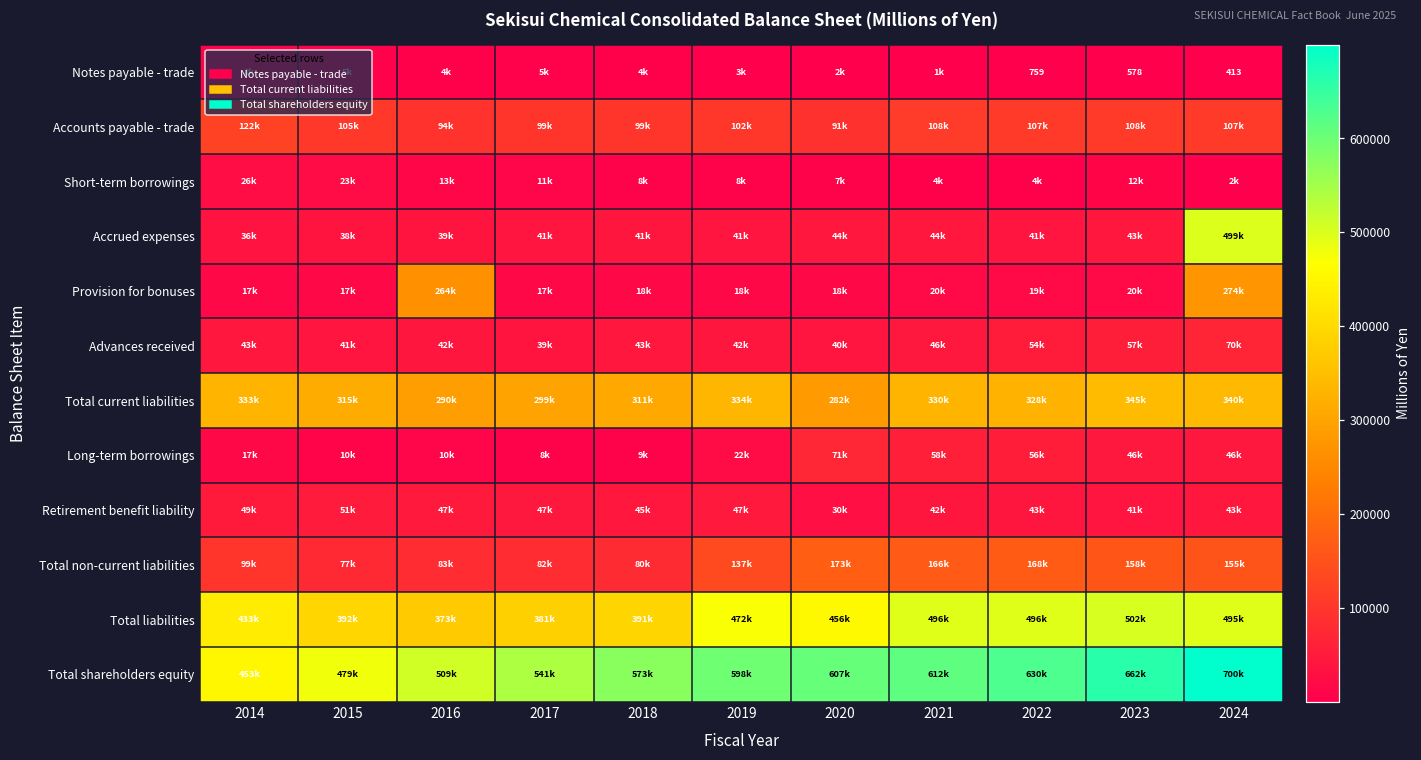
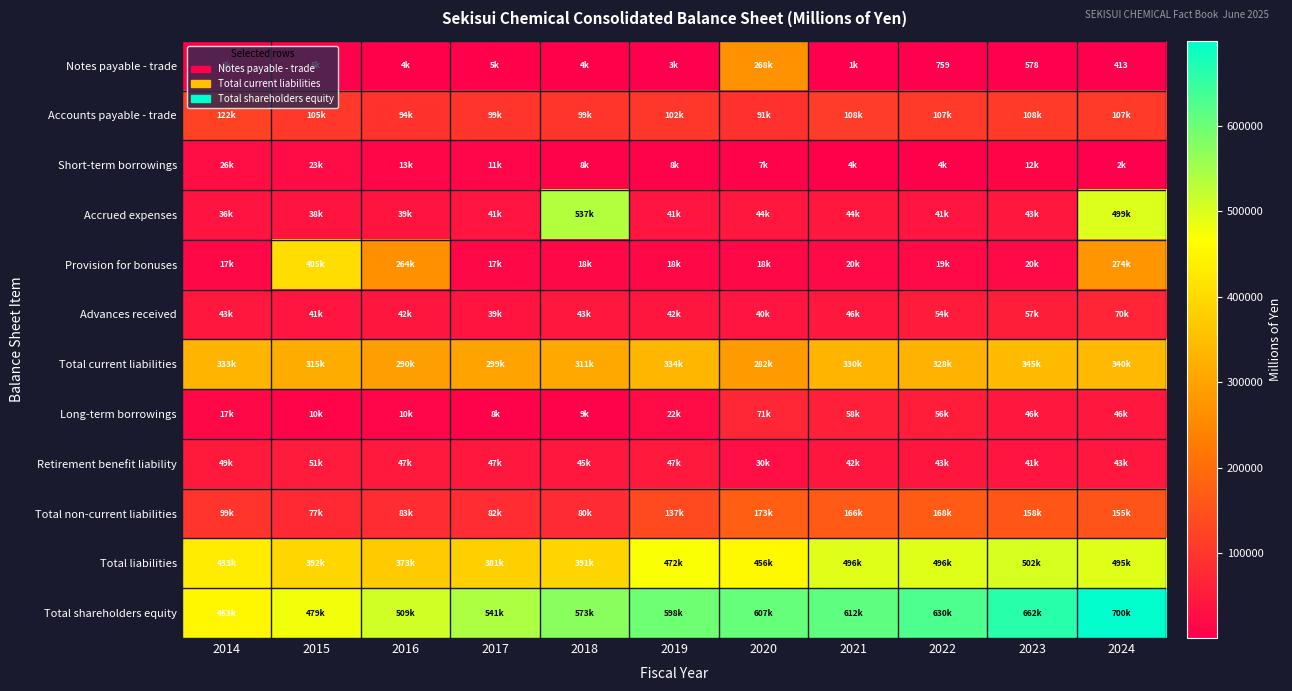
  {
    "Notes payable - trade": {
      "2016": "4k",
      "2017": "5k",
      "2018": "4k",
      "2019": "3k",
-     "2020": "2k",
+     "2020": "268k",
      "2021": "1k",
      "2022": "759",
      "2023": "578",
      "2024": "413"
    },
    "Accounts payable - trade": {
      "2014": "122k",
      "2015": "105k",
      "2016": "94k",
      "2017": "99k",
      "2018": "99k",
      "2019": "102k",
      "2020": "91k",
      "2021": "108k",
      "2022": "107k",
      "2023": "108k",
      "2024": "107k"
    },
    "Short-term borrowings": {
      "2014": "26k",
      "2015": "23k",
      "2016": "13k",
      "2017": "11k",
      "2018": "8k",
      "2019": "8k",
      "2020": "7k",
      "2021": "4k",
      "2022": "4k",
      "2023": "12k",
      "2024": "2k"
    },
    "Accrued expenses": {
      "2014": "36k",
      "2015": "38k",
      "2016": "39k",
      "2017": "41k",
-     "2018": "41k",
+     "2018": "537k",
      "2019": "41k",
      "2020": "44k",
      "2021": "44k",
      "2022": "41k",
      "2023": "43k",
      "2024": "499k"
    },
    "Provision for bonuses": {
      "2014": "17k",
-     "2015": "17k",
+     "2015": "405k",
      "2016": "264k",
      "2017": "17k",
      "2018": "18k",
      "2019": "18k",
      "2020": "18k",
      "2021": "20k",
      "2022": "19k",
      "2023": "20k",
      "2024": "274k"
    },
    "Advances received": {
      "2014": "43k",
      "2015": "41k",
      "2016": "42k",
      "2017": "39k",
      "2018": "43k",
      "2019": "42k",
      "2020": "40k",
      "2021": "46k",
      "2022": "54k",
      "2023": "57k",
      "2024": "70k"
    },
    "Total current liabilities": {
      "2014": "333k",
      "2015": "315k",
      "2016": "290k",
      "2017": "299k",
      "2018": "311k",
      "2019": "334k",
      "2020": "282k",
      "2021": "330k",
      "2022": "328k",
      "2023": "345k",
      "2024": "340k"
    },
    "Long-term borrowings": {
      "2014": "17k",
      "2015": "10k",
      "2016": "10k",
      "2017": "8k",
      "2018": "9k",
      "2019": "22k",
      "2020": "71k",
      "2021": "58k",
      "2022": "56k",
      "2023": "46k",
      "2024": "46k"
    },
    "Retirement benefit liability": {
      "2014": "49k",
      "2015": "51k",
      "2016": "47k",
      "2017": "47k",
      "2018": "45k",
      "2019": "47k",
      "2020": "30k",
      "2021": "42k",
      "2022": "43k",
      "2023": "41k",
      "2024": "43k"
    },
    "Total non-current liabilities": {
      "2014": "99k",
      "2015": "77k",
      "2016": "83k",
      "2017": "82k",
      "2018": "80k",
      "2019": "137k",
      "2020": "173k",
      "2021": "166k",
      "2022": "168k",
      "2023": "158k",
      "2024": "155k"
    },
    "Total liabilities": {
      "2014": "433k",
      "2015": "392k",
      "2016": "373k",
      "2017": "381k",
      "2018": "391k",
      "2019": "472k",
      "2020": "456k",
      "2021": "496k",
      "2022": "496k",
      "2023": "502k",
      "2024": "495k"
    },
    "Total shareholders equity": {
      "2014": "453k",
      "2015": "479k",
      "2016": "509k",
      "2017": "541k",
      "2018": "573k",
      "2019": "598k",
      "2020": "607k",
      "2021": "612k",
      "2022": "630k",
      "2023": "662k",
      "2024": "700k"
    }
  }
